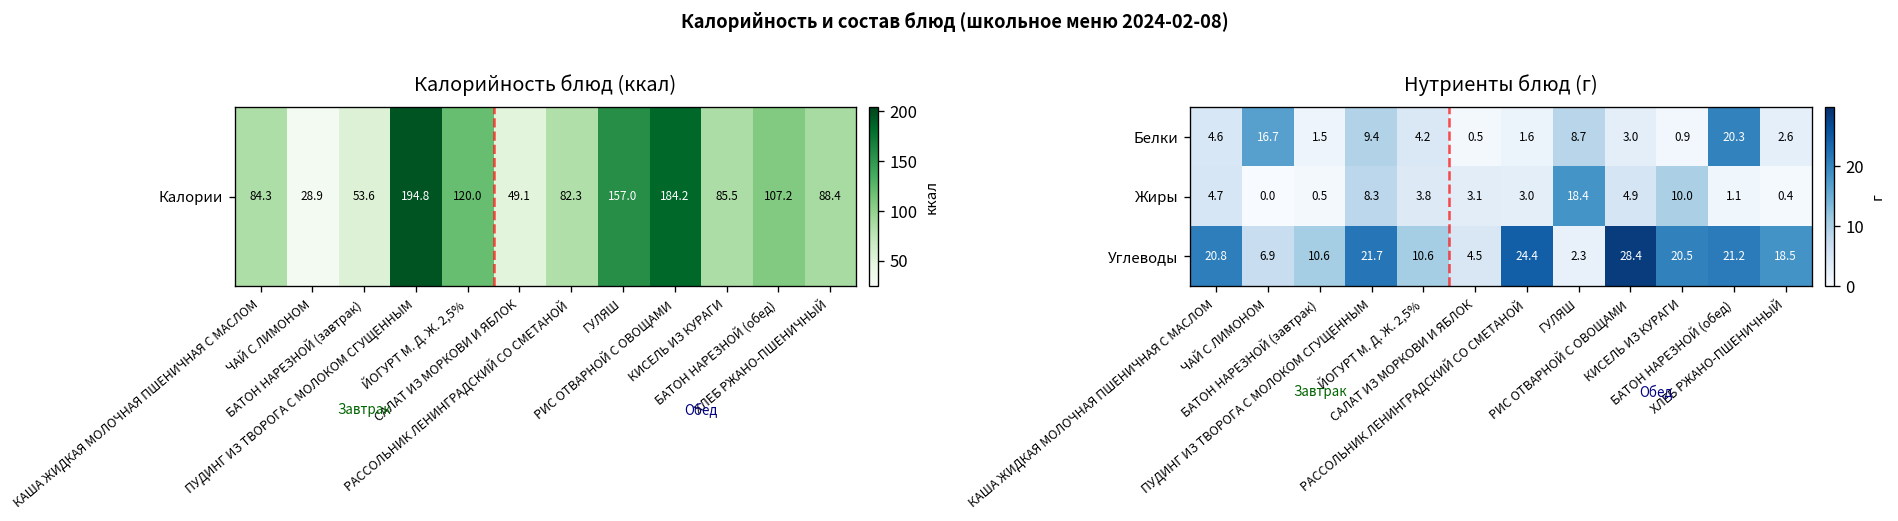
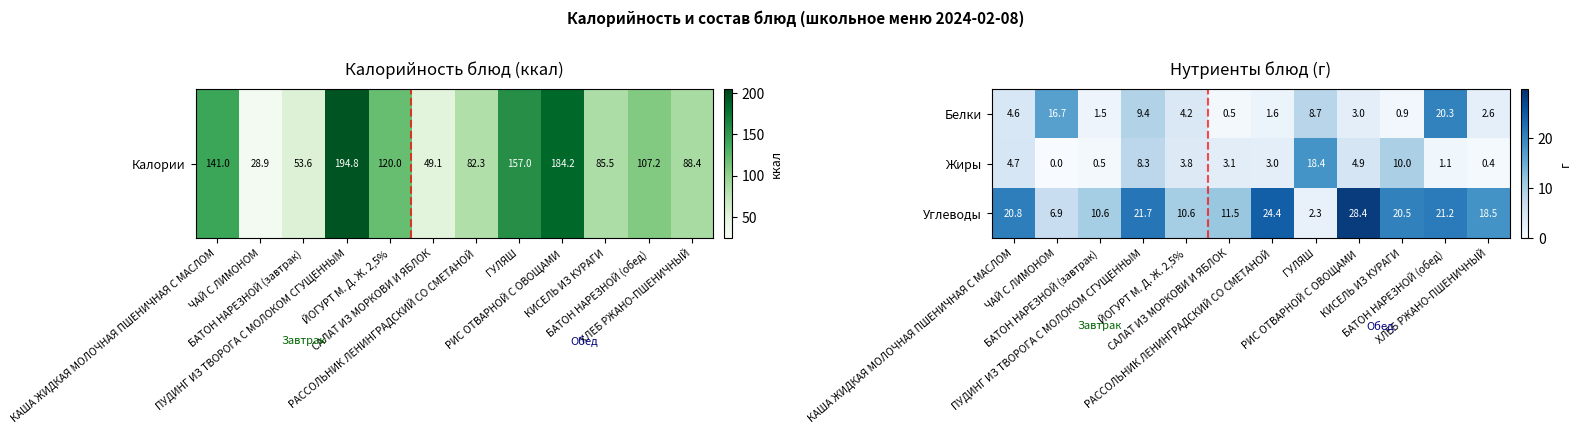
  {
    "Калорийность блюд (ккал)": {
      "Калории": {
-       "КАША ЖИДКАЯ МОЛОЧНАЯ ПШЕНИЧНАЯ С МАСЛОМ": 84.3,
+       "КАША ЖИДКАЯ МОЛОЧНАЯ ПШЕНИЧНАЯ С МАСЛОМ": 141.0,
        "ЧАЙ С ЛИМОНОМ": 28.9,
        "БАТОН НАРЕЗНОЙ (завтрак)": 53.6,
        "ПУДИНГ ИЗ ТВОРОГА С МОЛОКОМ СГУЩЕННЫМ": 194.8,
        "ЙОГУРТ М. Д. Ж. 2,5%": 120.0,
        "САЛАТ ИЗ МОРКОВИ И ЯБЛОК": 49.1,
        "РАССОЛЬНИК ЛЕНИНГРАДСКИЙ СО СМЕТАНОЙ": 82.3,
        "ГУЛЯШ": 157.0,
        "РИС ОТВАРНОЙ С ОВОЩАМИ": 184.2,
        "КИСЕЛЬ ИЗ КУРАГИ": 85.5,
        "БАТОН НАРЕЗНОЙ (обед)": 107.2,
        "ХЛЕБ РЖАНО-ПШЕНИЧНЫЙ": 88.4
      }
    },
    "Нутриенты блюд (г)": {
      "Белки": {
        "КАША ЖИДКАЯ МОЛОЧНАЯ ПШЕНИЧНАЯ С МАСЛОМ": 4.6,
        "ЧАЙ С ЛИМОНОМ": 16.7,
        "БАТОН НАРЕЗНОЙ (завтрак)": 1.5,
        "ПУДИНГ ИЗ ТВОРОГА С МОЛОКОМ СГУЩЕННЫМ": 9.4,
        "ЙОГУРТ М. Д. Ж. 2,5%": 4.2,
        "САЛАТ ИЗ МОРКОВИ И ЯБЛОК": 0.5,
        "РАССОЛЬНИК ЛЕНИНГРАДСКИЙ СО СМЕТАНОЙ": 1.6,
        "ГУЛЯШ": 8.7,
        "РИС ОТВАРНОЙ С ОВОЩАМИ": 3.0,
        "КИСЕЛЬ ИЗ КУРАГИ": 0.9,
        "БАТОН НАРЕЗНОЙ (обед)": 20.3,
        "ХЛЕБ РЖАНО-ПШЕНИЧНЫЙ": 2.6
      },
      "Жиры": {
        "КАША ЖИДКАЯ МОЛОЧНАЯ ПШЕНИЧНАЯ С МАСЛОМ": 4.7,
        "ЧАЙ С ЛИМОНОМ": 0.0,
        "БАТОН НАРЕЗНОЙ (завтрак)": 0.5,
        "ПУДИНГ ИЗ ТВОРОГА С МОЛОКОМ СГУЩЕННЫМ": 8.3,
        "ЙОГУРТ М. Д. Ж. 2,5%": 3.8,
        "САЛАТ ИЗ МОРКОВИ И ЯБЛОК": 3.1,
        "РАССОЛЬНИК ЛЕНИНГРАДСКИЙ СО СМЕТАНОЙ": 3.0,
        "ГУЛЯШ": 18.4,
        "РИС ОТВАРНОЙ С ОВОЩАМИ": 4.9,
        "КИСЕЛЬ ИЗ КУРАГИ": 10.0,
        "БАТОН НАРЕЗНОЙ (обед)": 1.1,
        "ХЛЕБ РЖАНО-ПШЕНИЧНЫЙ": 0.4
      },
      "Углеводы": {
        "КАША ЖИДКАЯ МОЛОЧНАЯ ПШЕНИЧНАЯ С МАСЛОМ": 20.8,
        "ЧАЙ С ЛИМОНОМ": 6.9,
        "БАТОН НАРЕЗНОЙ (завтрак)": 10.6,
        "ПУДИНГ ИЗ ТВОРОГА С МОЛОКОМ СГУЩЕННЫМ": 21.7,
        "ЙОГУРТ М. Д. Ж. 2,5%": 10.6,
-       "САЛАТ ИЗ МОРКОВИ И ЯБЛОК": 4.5,
+       "САЛАТ ИЗ МОРКОВИ И ЯБЛОК": 11.5,
        "РАССОЛЬНИК ЛЕНИНГРАДСКИЙ СО СМЕТАНОЙ": 24.4,
        "ГУЛЯШ": 2.3,
        "РИС ОТВАРНОЙ С ОВОЩАМИ": 28.4,
        "КИСЕЛЬ ИЗ КУРАГИ": 20.5,
        "БАТОН НАРЕЗНОЙ (обед)": 21.2,
        "ХЛЕБ РЖАНО-ПШЕНИЧНЫЙ": 18.5
      }
    }
  }
